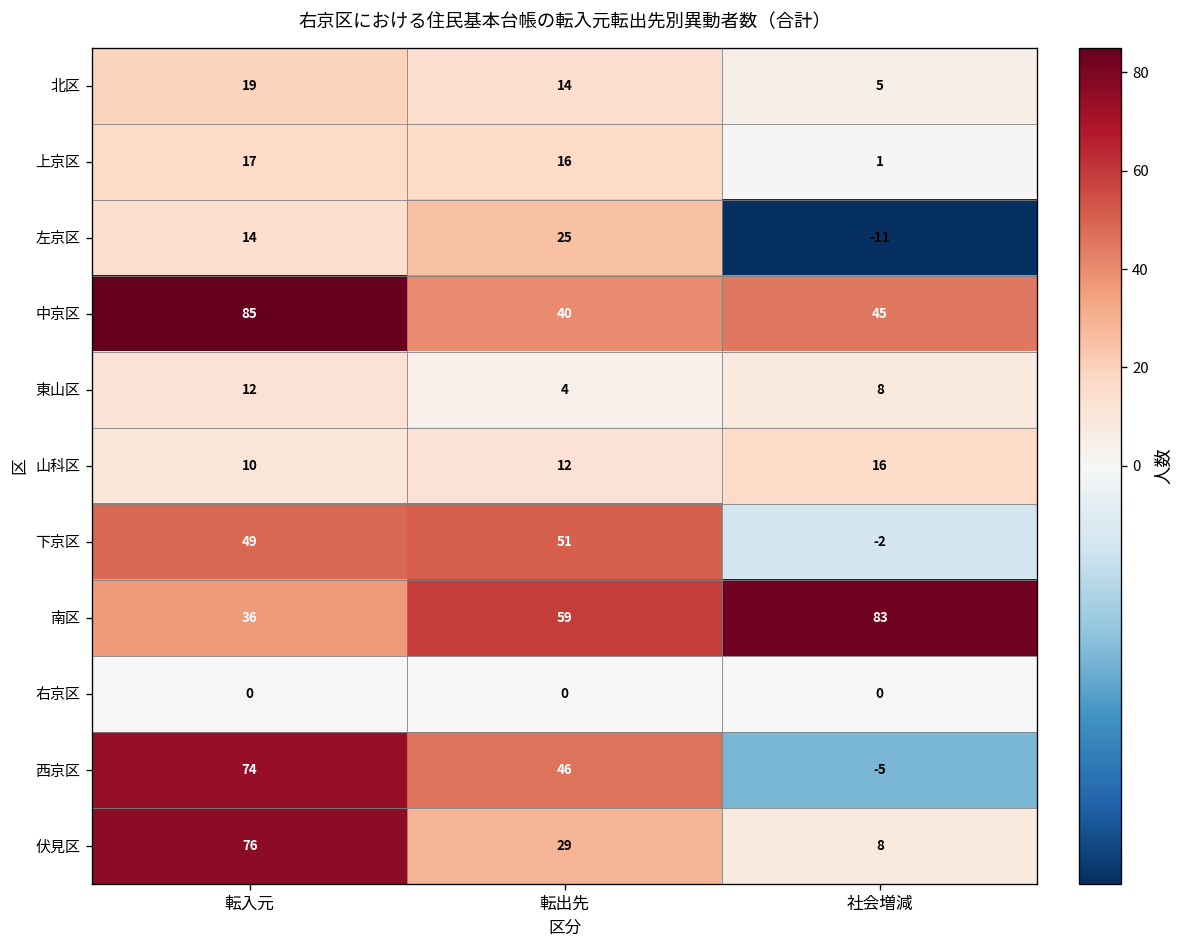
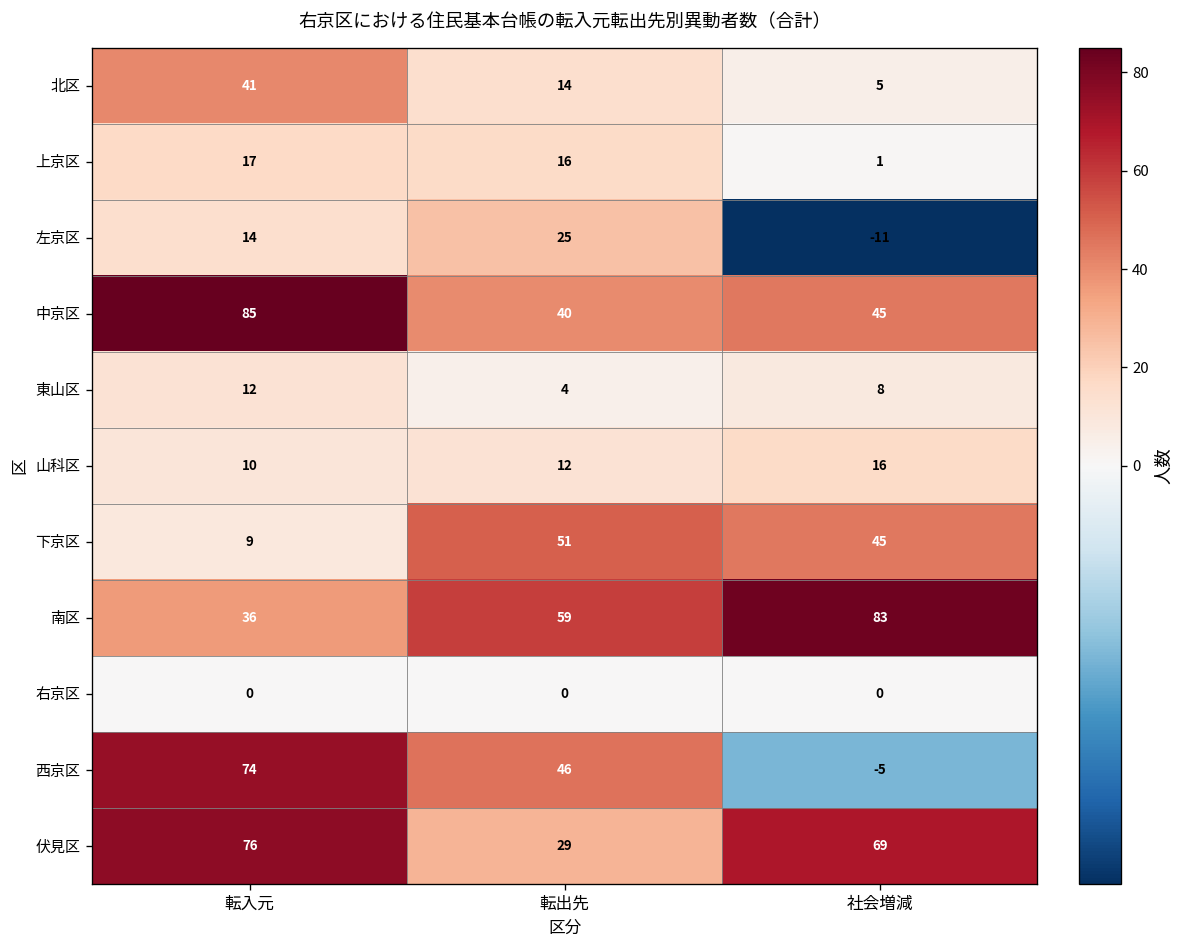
  {
    "北区": {
-     "転入元": 19,
+     "転入元": 41,
      "転出先": 14,
      "社会増減": 5
    },
    "上京区": {
      "転入元": 17,
      "転出先": 16,
      "社会増減": 1
    },
    "左京区": {
      "転入元": 14,
      "転出先": 25,
      "社会増減": -11
    },
    "中京区": {
      "転入元": 85,
      "転出先": 40,
      "社会増減": 45
    },
    "東山区": {
      "転入元": 12,
      "転出先": 4,
      "社会増減": 8
    },
    "山科区": {
      "転入元": 10,
      "転出先": 12,
      "社会増減": 16
    },
    "下京区": {
-     "転入元": 49,
+     "転入元": 9,
      "転出先": 51,
-     "社会増減": -2
+     "社会増減": 45
    },
    "南区": {
      "転入元": 36,
      "転出先": 59,
      "社会増減": 83
    },
    "右京区": {
      "転入元": 0,
      "転出先": 0,
      "社会増減": 0
    },
    "西京区": {
      "転入元": 74,
      "転出先": 46,
      "社会増減": -5
    },
    "伏見区": {
      "転入元": 76,
      "転出先": 29,
-     "社会増減": 8
+     "社会増減": 69
    }
  }
